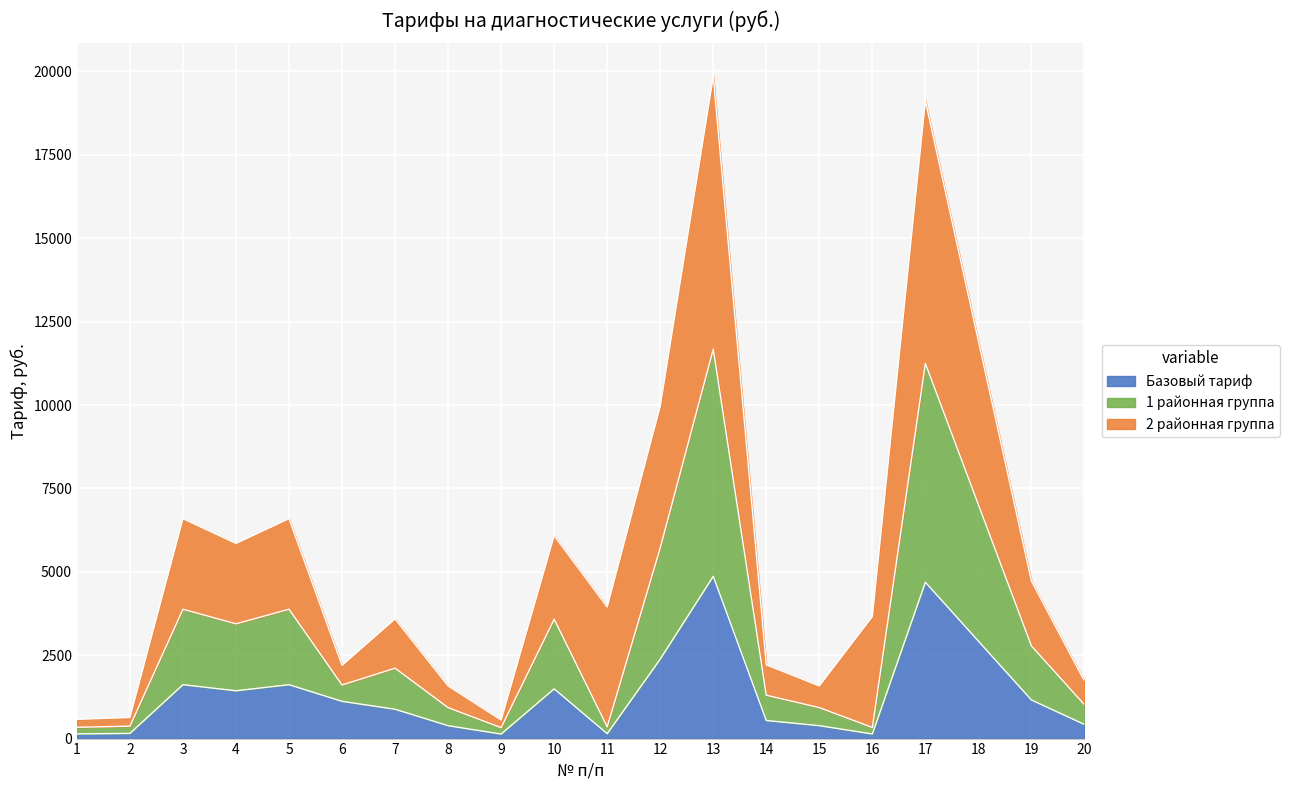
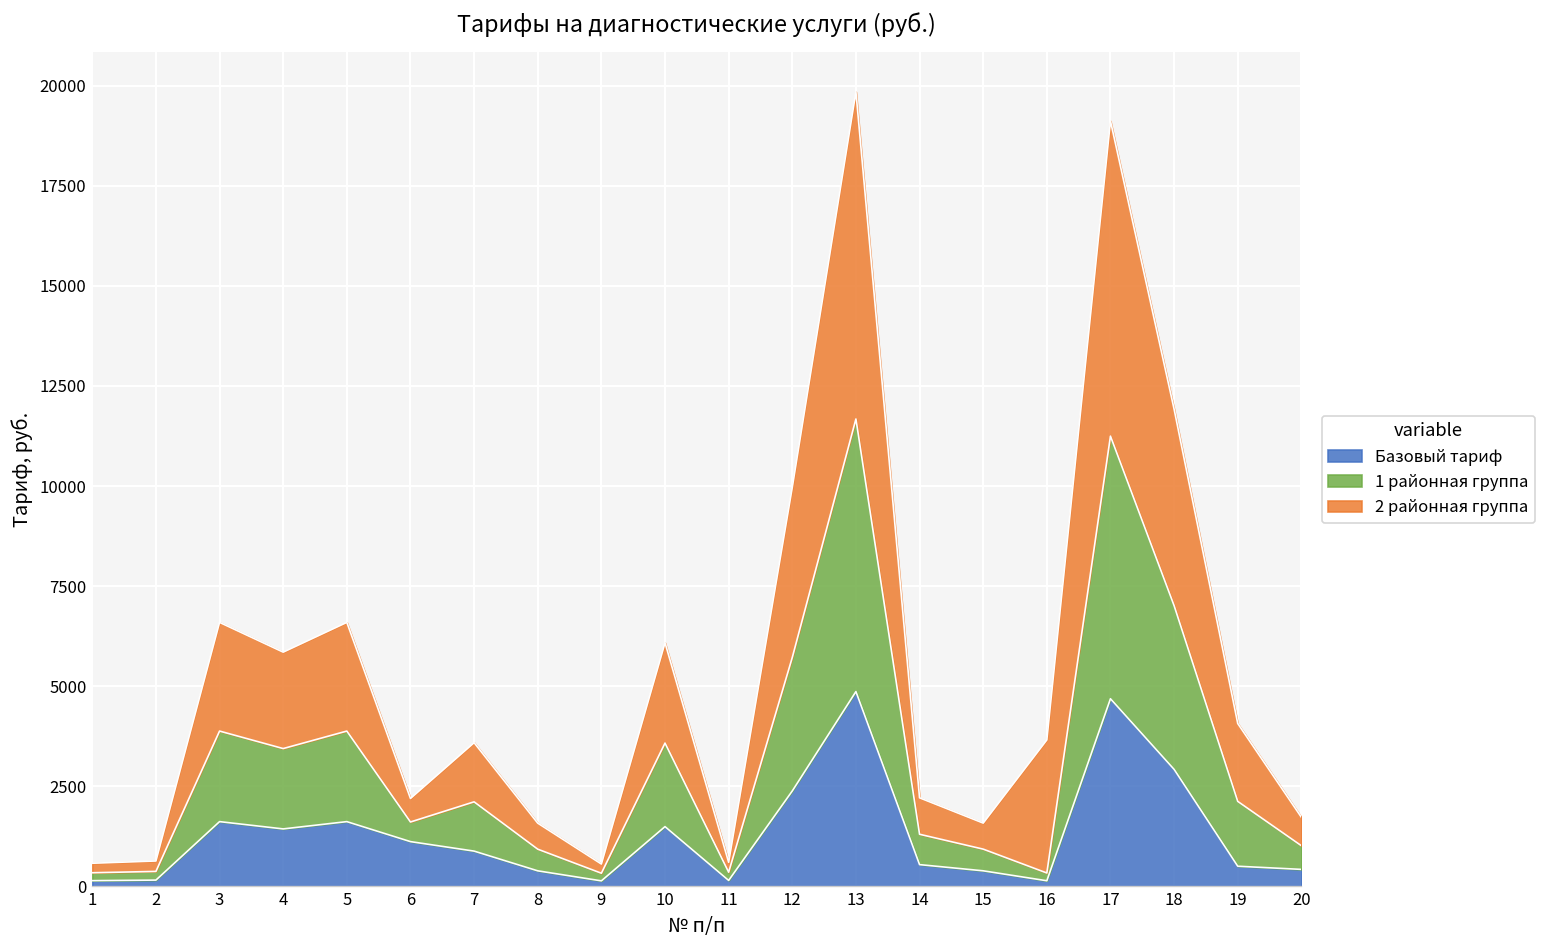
  {
    "Базовый тариф": {
      "1": 100,
      "2": 200,
      "3": 1600,
      "4": 1400,
      "5": 1600,
      "6": 1100,
      "7": 900,
      "8": 400,
      "9": 100,
      "10": 1500,
      "11": 100,
      "12": 2400,
      "13": 4900,
      "14": 500,
      "15": 400,
      "16": 100,
      "17": 4700,
      "18": 2900,
-     "19": 1200,
+     "19": 500,
      "20": 400
    },
    "1 районная группа": {
      "1": 200,
      "2": 200,
      "3": 2300,
      "4": 2000,
      "5": 2300,
      "6": 500,
      "7": 1200,
      "8": 500,
      "9": 200,
      "10": 2100,
      "11": 200,
      "12": 3300,
      "13": 6800,
      "14": 800,
      "15": 500,
      "16": 200,
      "17": 6600,
      "18": 4100,
      "19": 1600,
      "20": 600
    },
    "2 районная группа": {
      "1": 200,
      "2": 300,
      "3": 2700,
      "4": 2400,
      "5": 2700,
      "6": 600,
      "7": 1500,
      "8": 600,
      "9": 200,
      "10": 2500,
-     "11": 3600,
+     "11": 200,
      "12": 4200,
      "13": 8200,
      "14": 900,
      "15": 700,
      "16": 3300,
      "17": 7900,
      "18": 4900,
      "19": 1900,
      "20": 700
    }
  }
